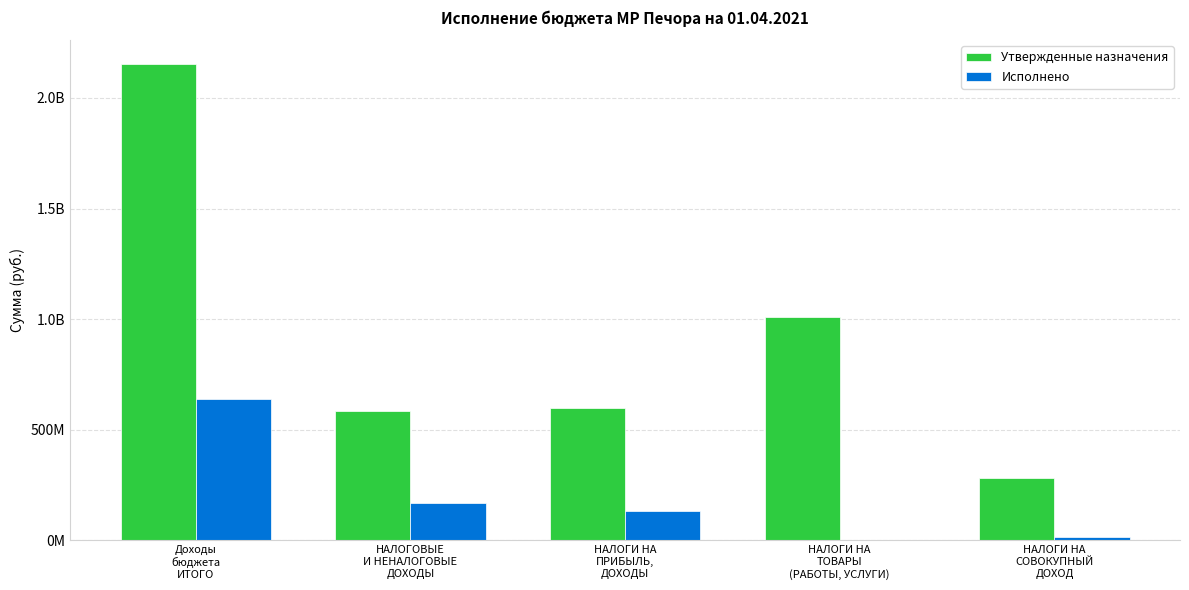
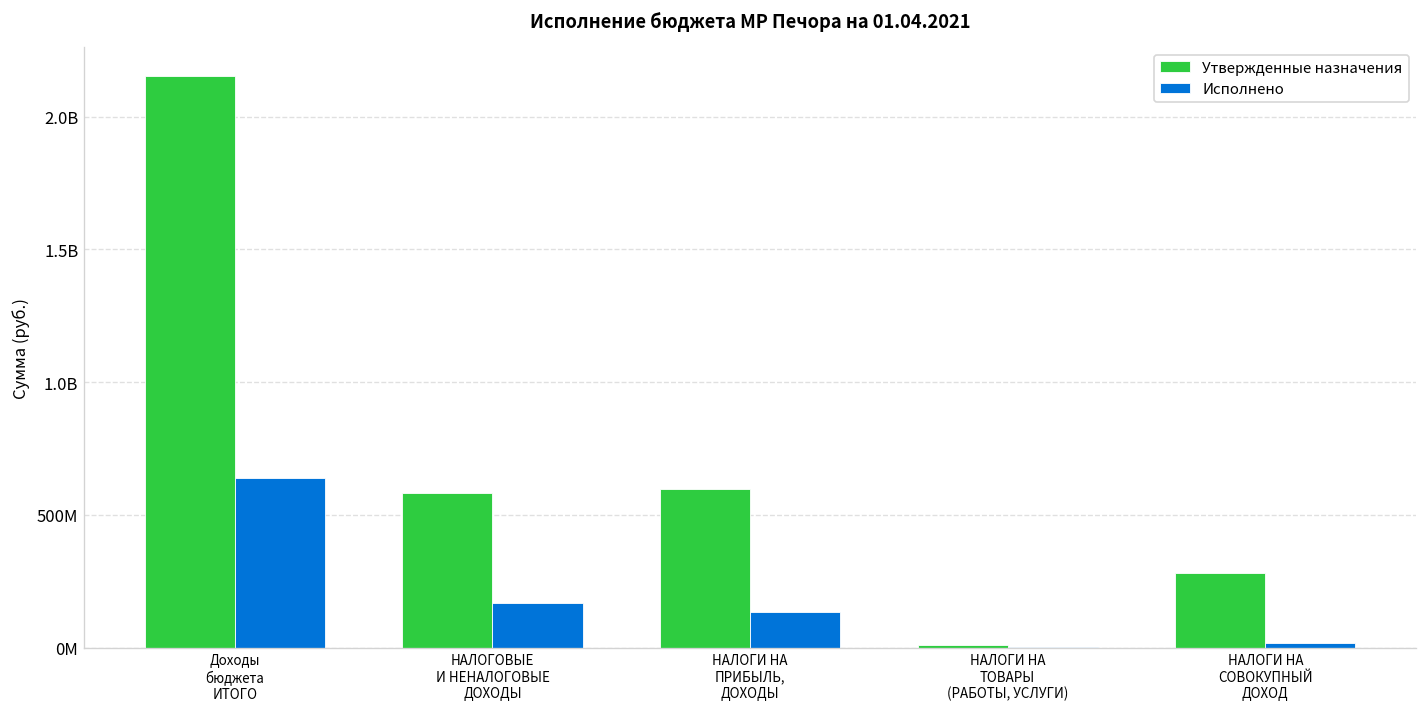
  {
    "Утвержденные назначения": {
      "Доходы бюджета ИТОГО": 2150000000,
      "НАЛОГОВЫЕ И НЕНАЛОГОВЫЕ ДОХОДЫ": 580000000,
      "НАЛОГИ НА ПРИБЫЛЬ, ДОХОДЫ": 600000000,
-     "НАЛОГИ НА ТОВАРЫ (РАБОТЫ, УСЛУГИ)": 1010000000,
+     "НАЛОГИ НА ТОВАРЫ (РАБОТЫ, УСЛУГИ)": 10000000,
      "НАЛОГИ НА СОВОКУПНЫЙ ДОХОД": 280000000
    },
    "Исполнено": {
      "Доходы бюджета ИТОГО": 640000000,
      "НАЛОГОВЫЕ И НЕНАЛОГОВЫЕ ДОХОДЫ": 170000000,
      "НАЛОГИ НА ПРИБЫЛЬ, ДОХОДЫ": 130000000,
      "НАЛОГИ НА СОВОКУПНЫЙ ДОХОД": 20000000
    }
  }
